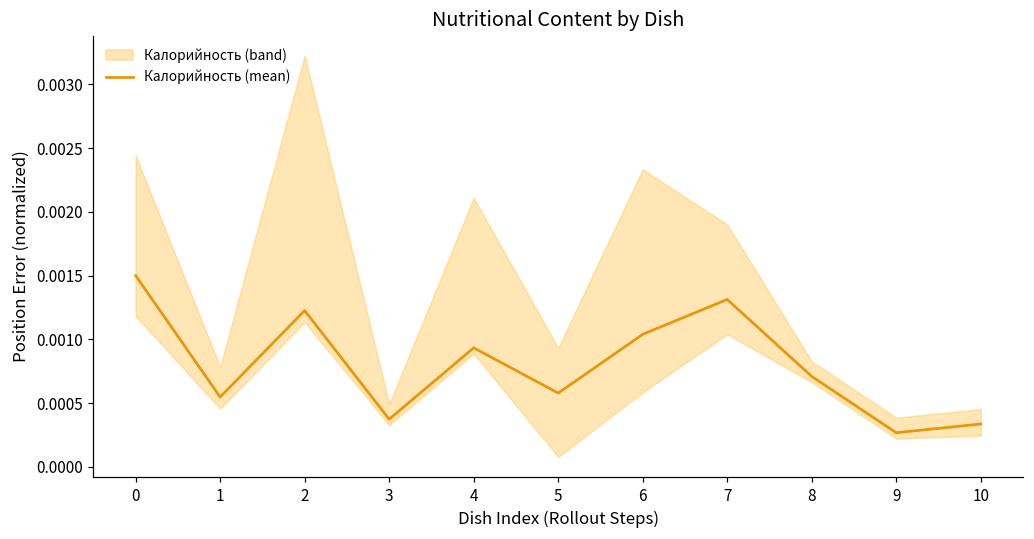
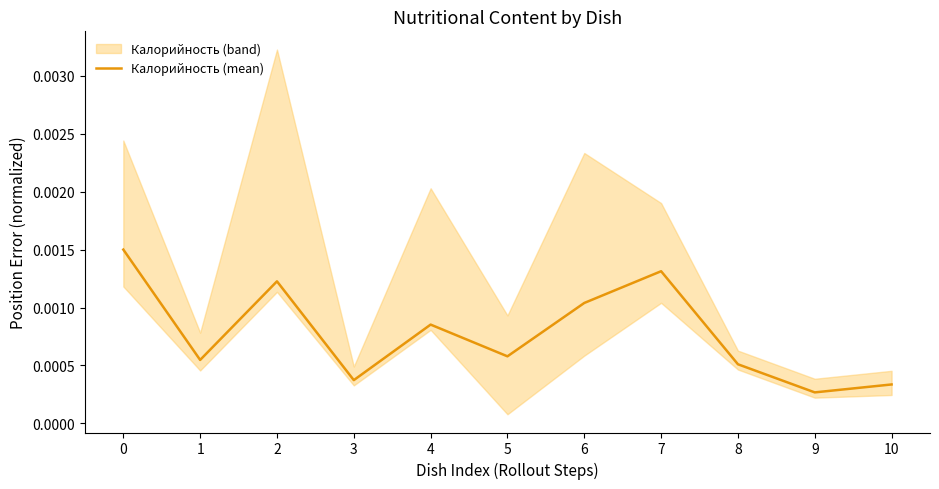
  {
    "Калорийность (mean)": {
      "0": 0.00150,
      "1": 0.00055,
      "2": 0.00123,
      "3": 0.00037,
-     "4": 0.00093,
+     "4": 0.00085,
      "5": 0.00058,
      "6": 0.00104,
      "7": 0.00131,
-     "8": 0.00071,
+     "8": 0.00051,
      "9": 0.00027,
      "10": 0.00034
    }
  }
